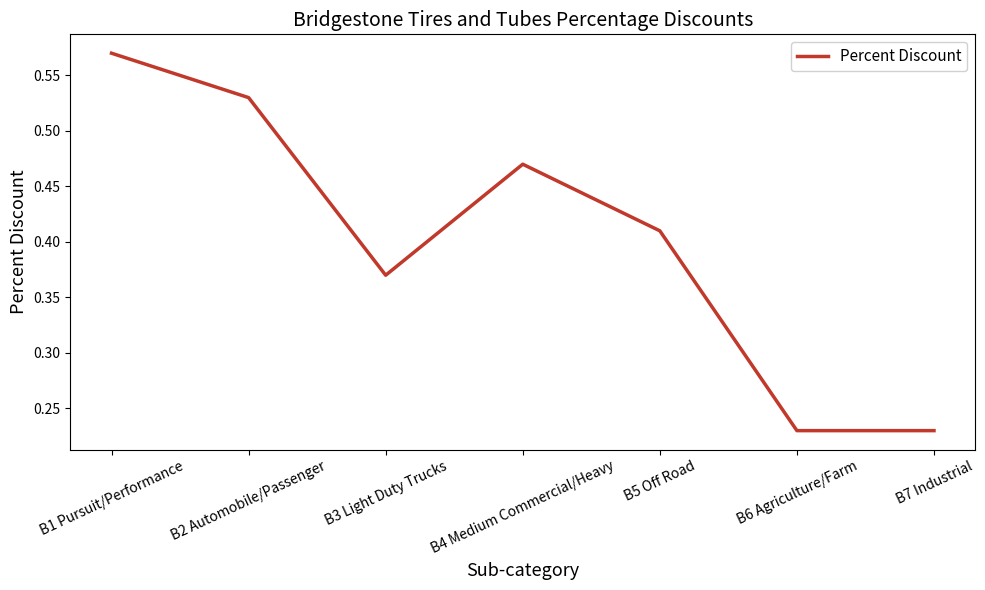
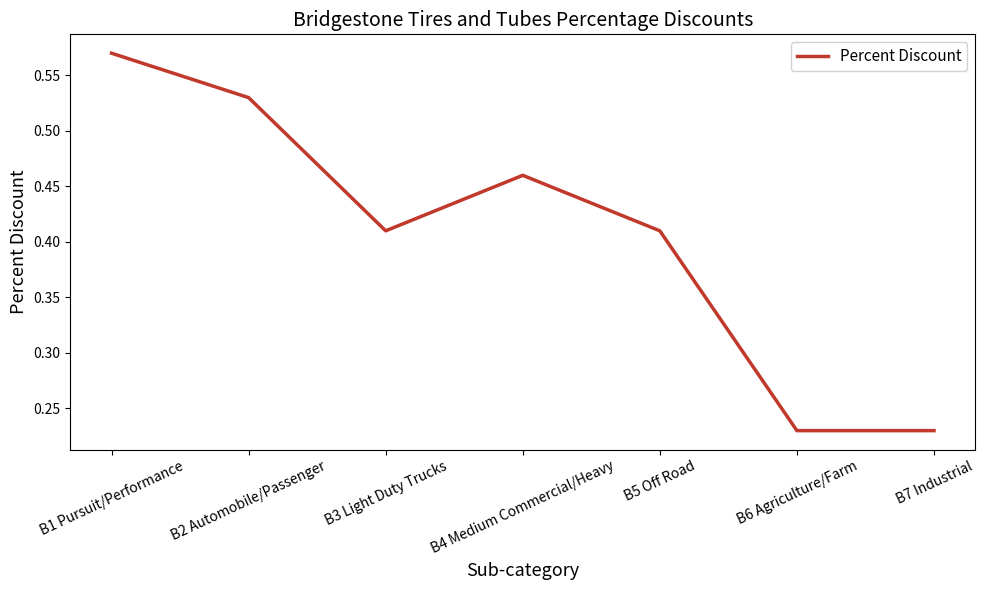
  {
    "B1 Pursuit/Performance": 0.57,
    "B2 Automobile/Passenger": 0.53,
-   "B3 Light Duty Trucks": 0.37,
-   "B4 Medium Commercial/Heavy": 0.47,
+   "B3 Light Duty Trucks": 0.41,
+   "B4 Medium Commercial/Heavy": 0.46,
    "B5 Off Road": 0.41,
    "B6 Agriculture/Farm": 0.23,
    "B7 Industrial": 0.23
  }
